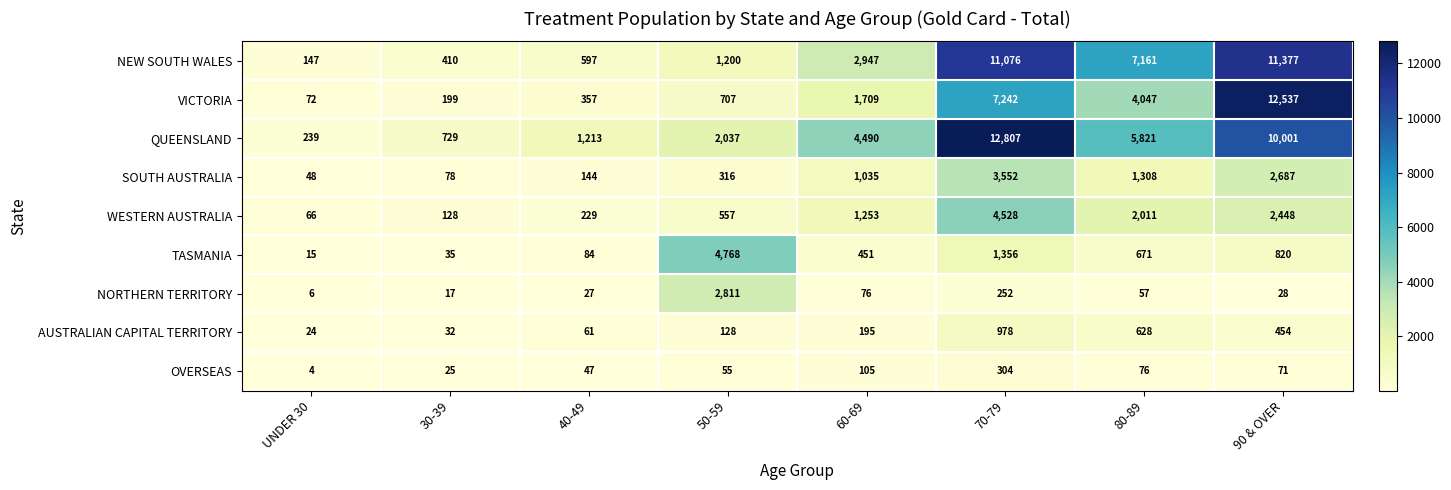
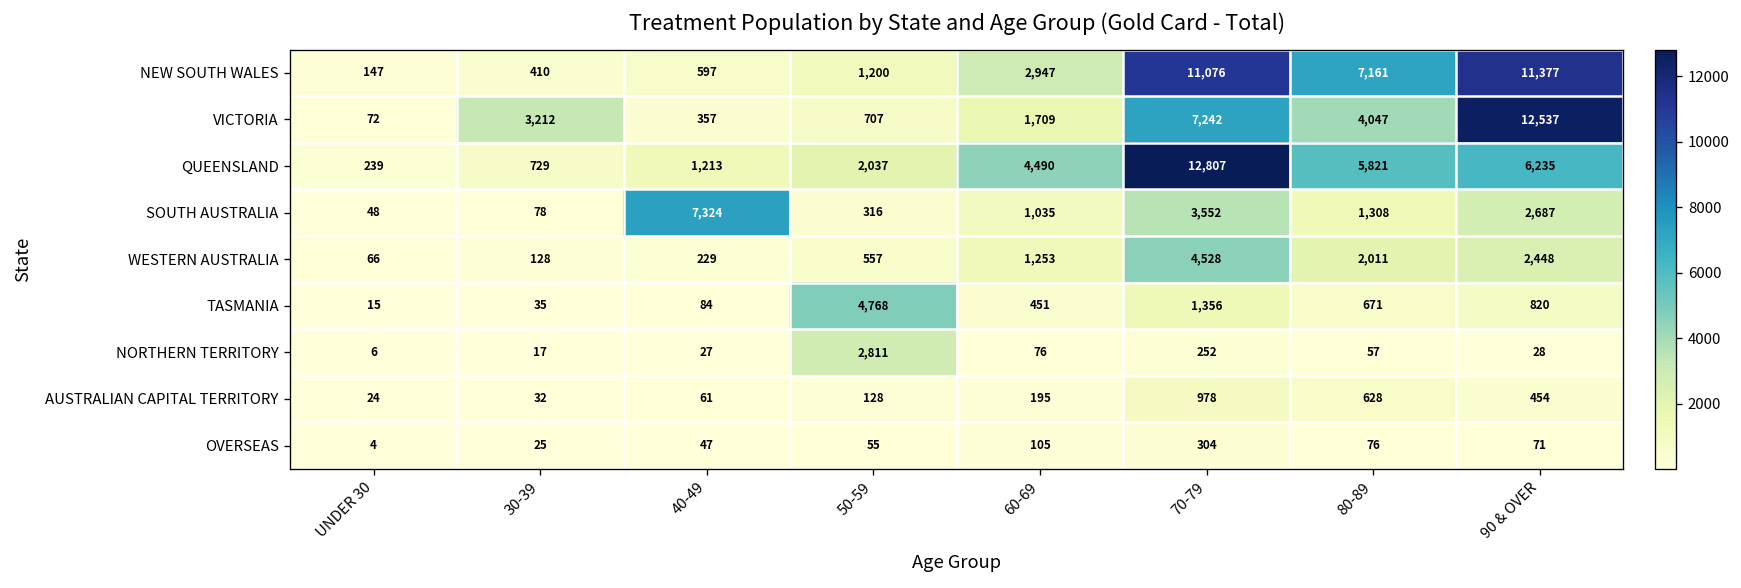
  {
    "NEW SOUTH WALES": {
      "UNDER 30": "147",
      "30-39": "410",
      "40-49": "597",
      "50-59": "1,200",
      "60-69": "2,947",
      "70-79": "11,076",
      "80-89": "7,161",
      "90 & OVER": "11,377"
    },
    "VICTORIA": {
      "UNDER 30": "72",
-     "30-39": "199",
+     "30-39": "3,212",
      "40-49": "357",
      "50-59": "707",
      "60-69": "1,709",
      "70-79": "7,242",
      "80-89": "4,047",
      "90 & OVER": "12,537"
    },
    "QUEENSLAND": {
      "UNDER 30": "239",
      "30-39": "729",
      "40-49": "1,213",
      "50-59": "2,037",
      "60-69": "4,490",
      "70-79": "12,807",
      "80-89": "5,821",
-     "90 & OVER": "10,001"
+     "90 & OVER": "6,235"
    },
    "SOUTH AUSTRALIA": {
      "UNDER 30": "48",
      "30-39": "78",
-     "40-49": "144",
+     "40-49": "7,324",
      "50-59": "316",
      "60-69": "1,035",
      "70-79": "3,552",
      "80-89": "1,308",
      "90 & OVER": "2,687"
    },
    "WESTERN AUSTRALIA": {
      "UNDER 30": "66",
      "30-39": "128",
      "40-49": "229",
      "50-59": "557",
      "60-69": "1,253",
      "70-79": "4,528",
      "80-89": "2,011",
      "90 & OVER": "2,448"
    },
    "TASMANIA": {
      "UNDER 30": "15",
      "30-39": "35",
      "40-49": "84",
      "50-59": "4,768",
      "60-69": "451",
      "70-79": "1,356",
      "80-89": "671",
      "90 & OVER": "820"
    },
    "NORTHERN TERRITORY": {
      "UNDER 30": "6",
      "30-39": "17",
      "40-49": "27",
      "50-59": "2,811",
      "60-69": "76",
      "70-79": "252",
      "80-89": "57",
      "90 & OVER": "28"
    },
    "AUSTRALIAN CAPITAL TERRITORY": {
      "UNDER 30": "24",
      "30-39": "32",
      "40-49": "61",
      "50-59": "128",
      "60-69": "195",
      "70-79": "978",
      "80-89": "628",
      "90 & OVER": "454"
    },
    "OVERSEAS": {
      "UNDER 30": "4",
      "30-39": "25",
      "40-49": "47",
      "50-59": "55",
      "60-69": "105",
      "70-79": "304",
      "80-89": "76",
      "90 & OVER": "71"
    }
  }
